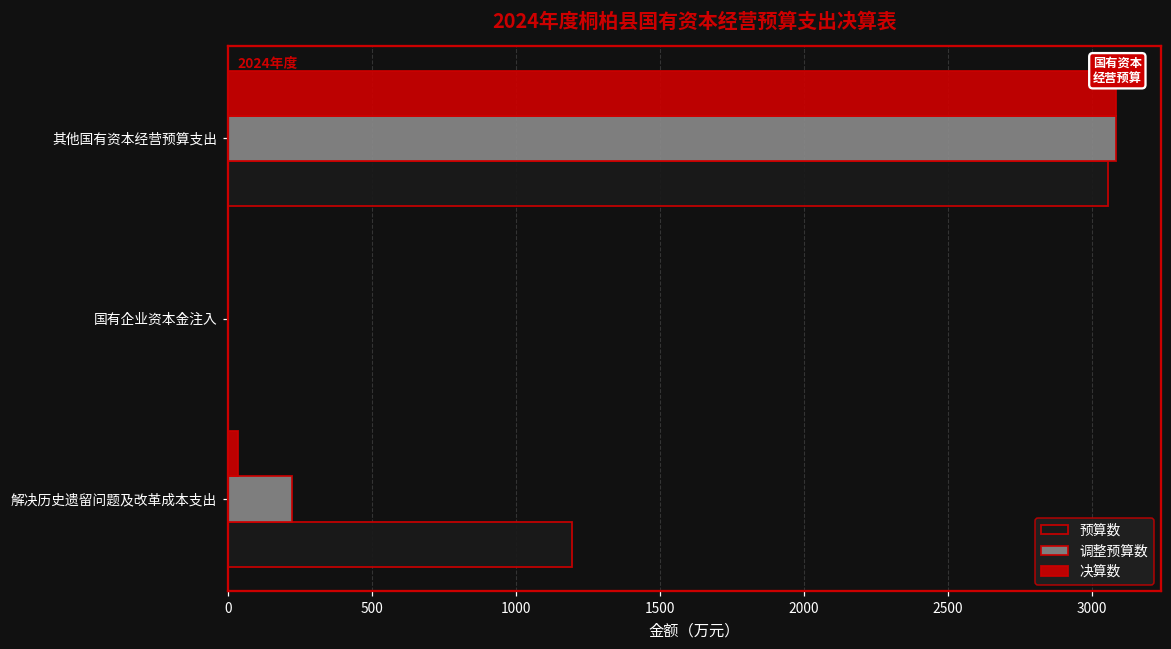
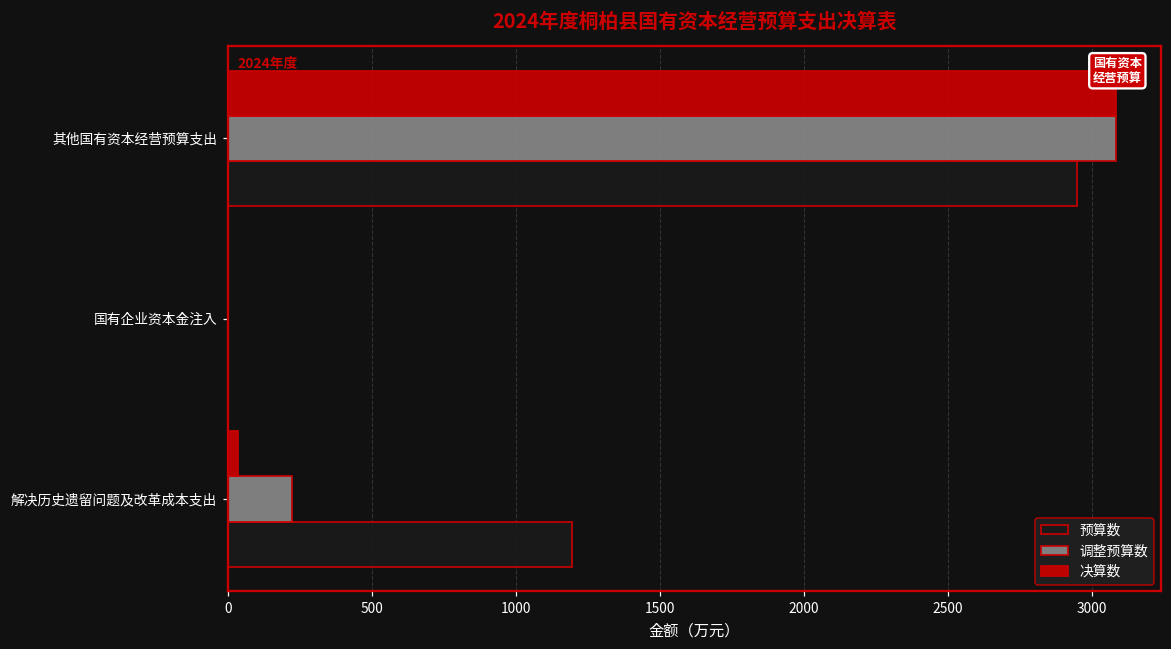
  {
    "预算数": {
-     "其他国有资本经营预算支出": 3060,
+     "其他国有资本经营预算支出": 2950,
      "国有企业资本金注入": 0,
      "解决历史遗留问题及改革成本支出": 1190
    },
    "调整预算数": {
      "其他国有资本经营预算支出": 3080,
      "国有企业资本金注入": 0,
      "解决历史遗留问题及改革成本支出": 220
    },
    "决算数": {
      "其他国有资本经营预算支出": 3080,
      "国有企业资本金注入": 0,
      "解决历史遗留问题及改革成本支出": 30
    }
  }
